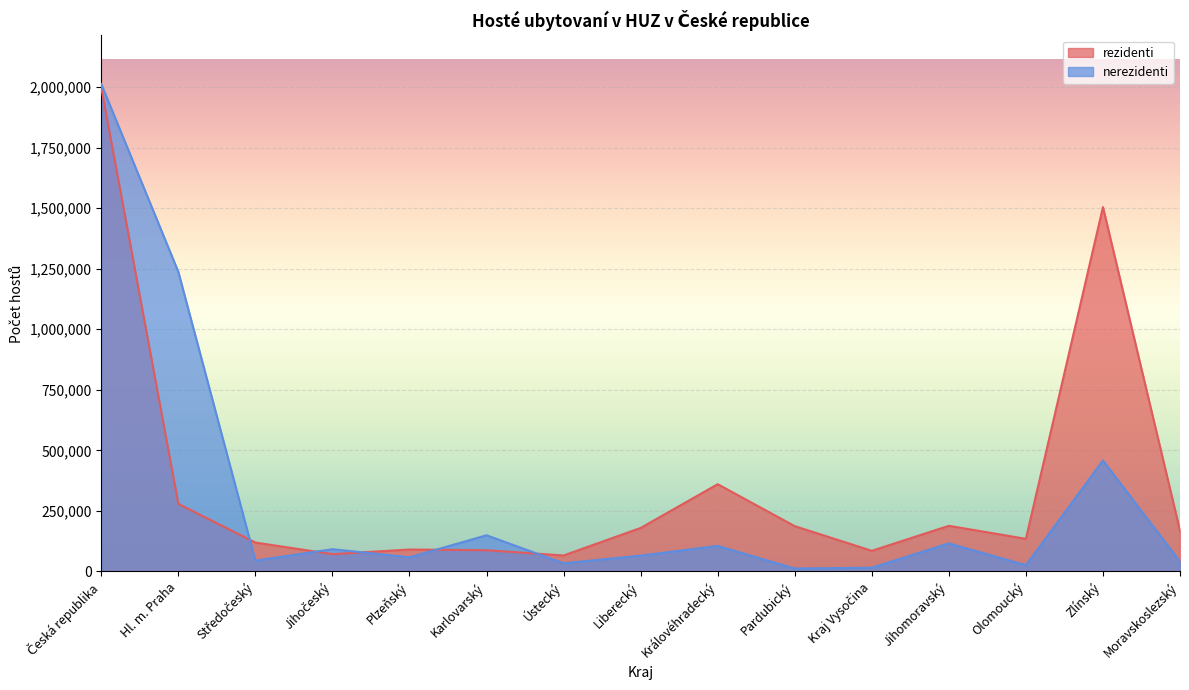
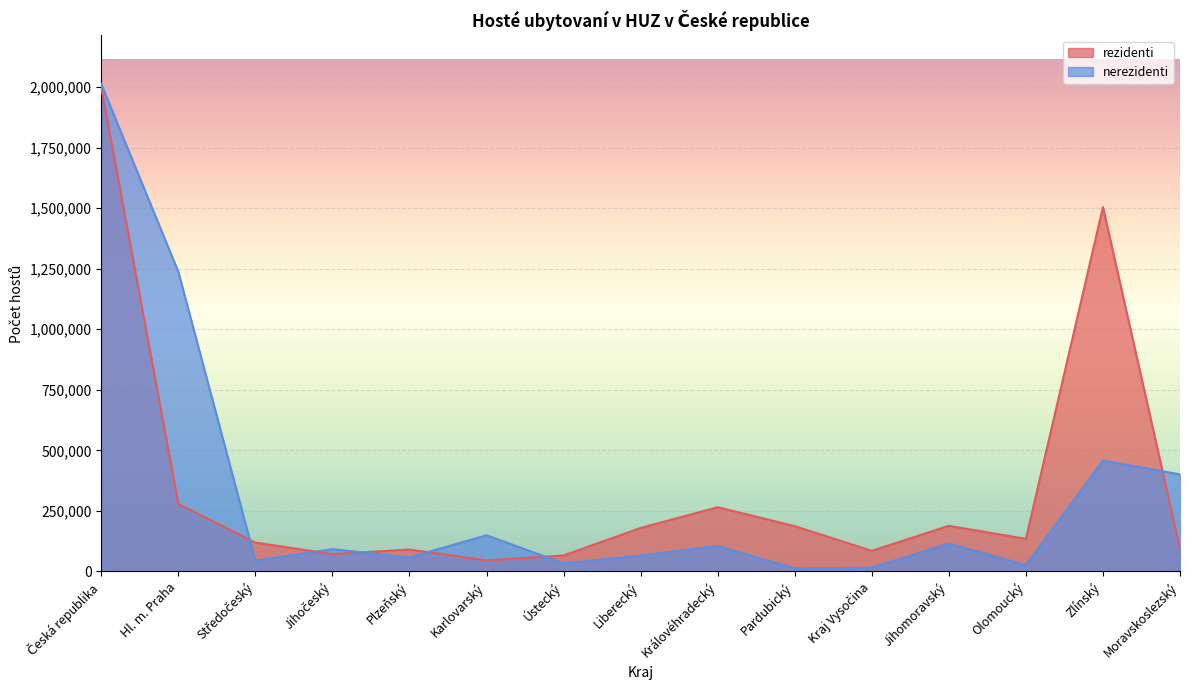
  {
    "rezidenti": {
      "Česká republika": "2,000,000",
      "Hl. m. Praha": "280,000",
      "Středočeský": "120,000",
      "Jihočeský": "70,000",
      "Plzeňský": "90,000",
-     "Karlovarský": "90,000",
+     "Karlovarský": "50,000",
      "Ústecký": "70,000",
      "Liberecký": "180,000",
-     "Královéhradecký": "360,000",
+     "Královéhradecký": "260,000",
      "Pardubický": "190,000",
      "Kraj Vysočina": "80,000",
      "Jihomoravský": "190,000",
      "Olomoucký": "130,000",
      "Zlínský": "1,500,000",
-     "Moravskoslezský": "170,000"
+     "Moravskoslezský": "90,000"
    },
    "nerezidenti": {
      "Česká republika": "2,010,000",
      "Hl. m. Praha": "1,240,000",
      "Středočeský": "40,000",
      "Jihočeský": "90,000",
      "Plzeňský": "60,000",
      "Karlovarský": "150,000",
      "Ústecký": "30,000",
      "Liberecký": "60,000",
      "Královéhradecký": "100,000",
      "Pardubický": "10,000",
      "Kraj Vysočina": "20,000",
      "Jihomoravský": "120,000",
      "Olomoucký": "30,000",
      "Zlínský": "460,000",
-     "Moravskoslezský": "40,000"
+     "Moravskoslezský": "400,000"
    }
  }
